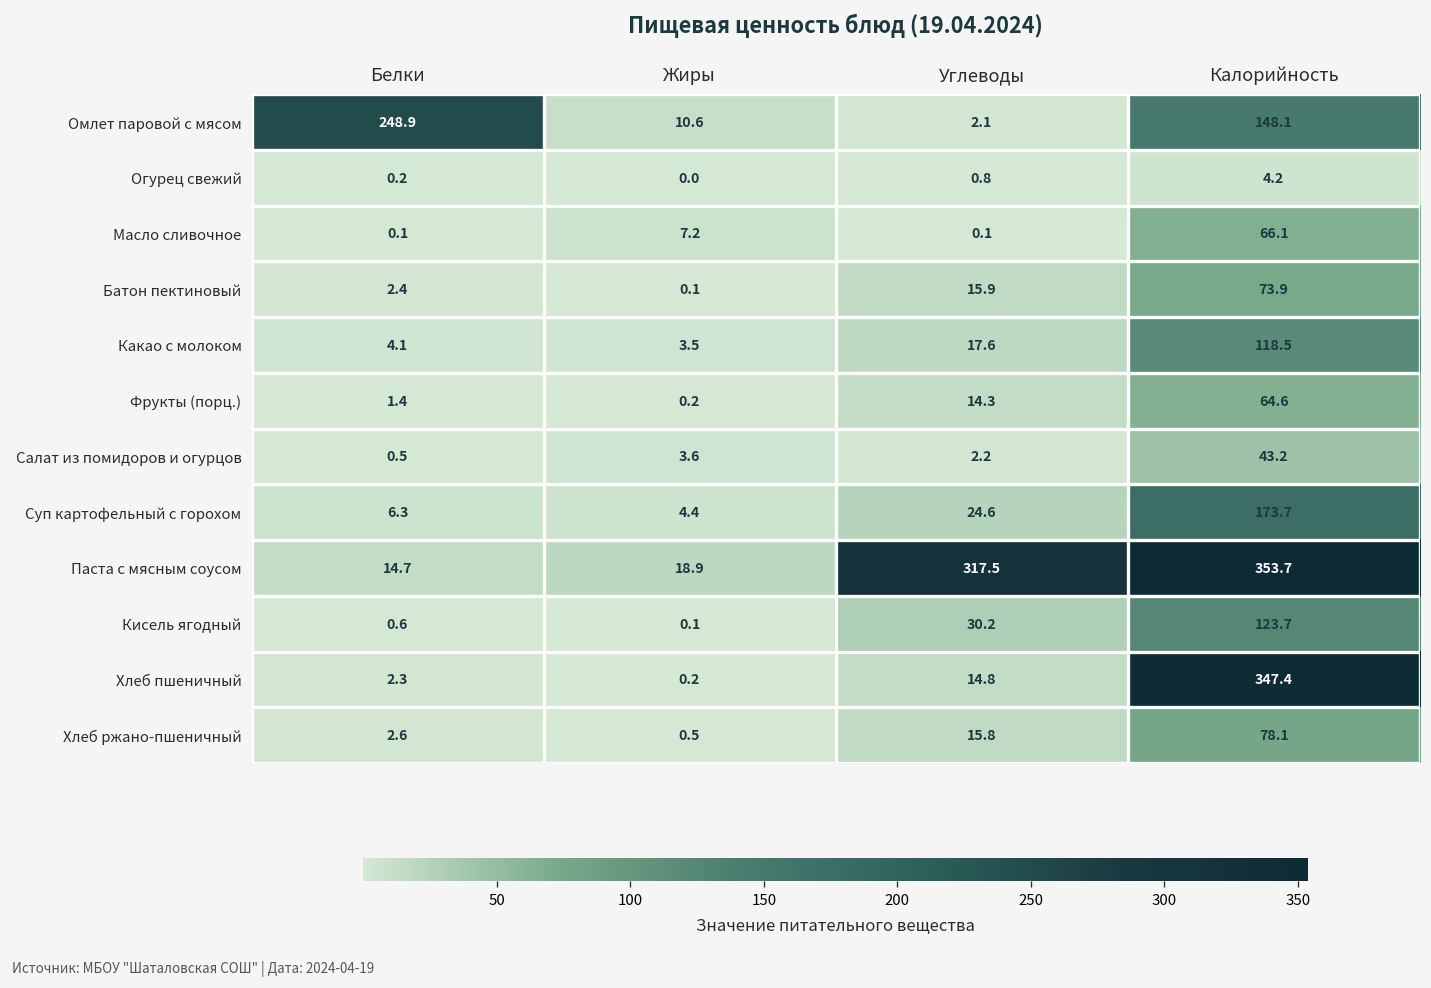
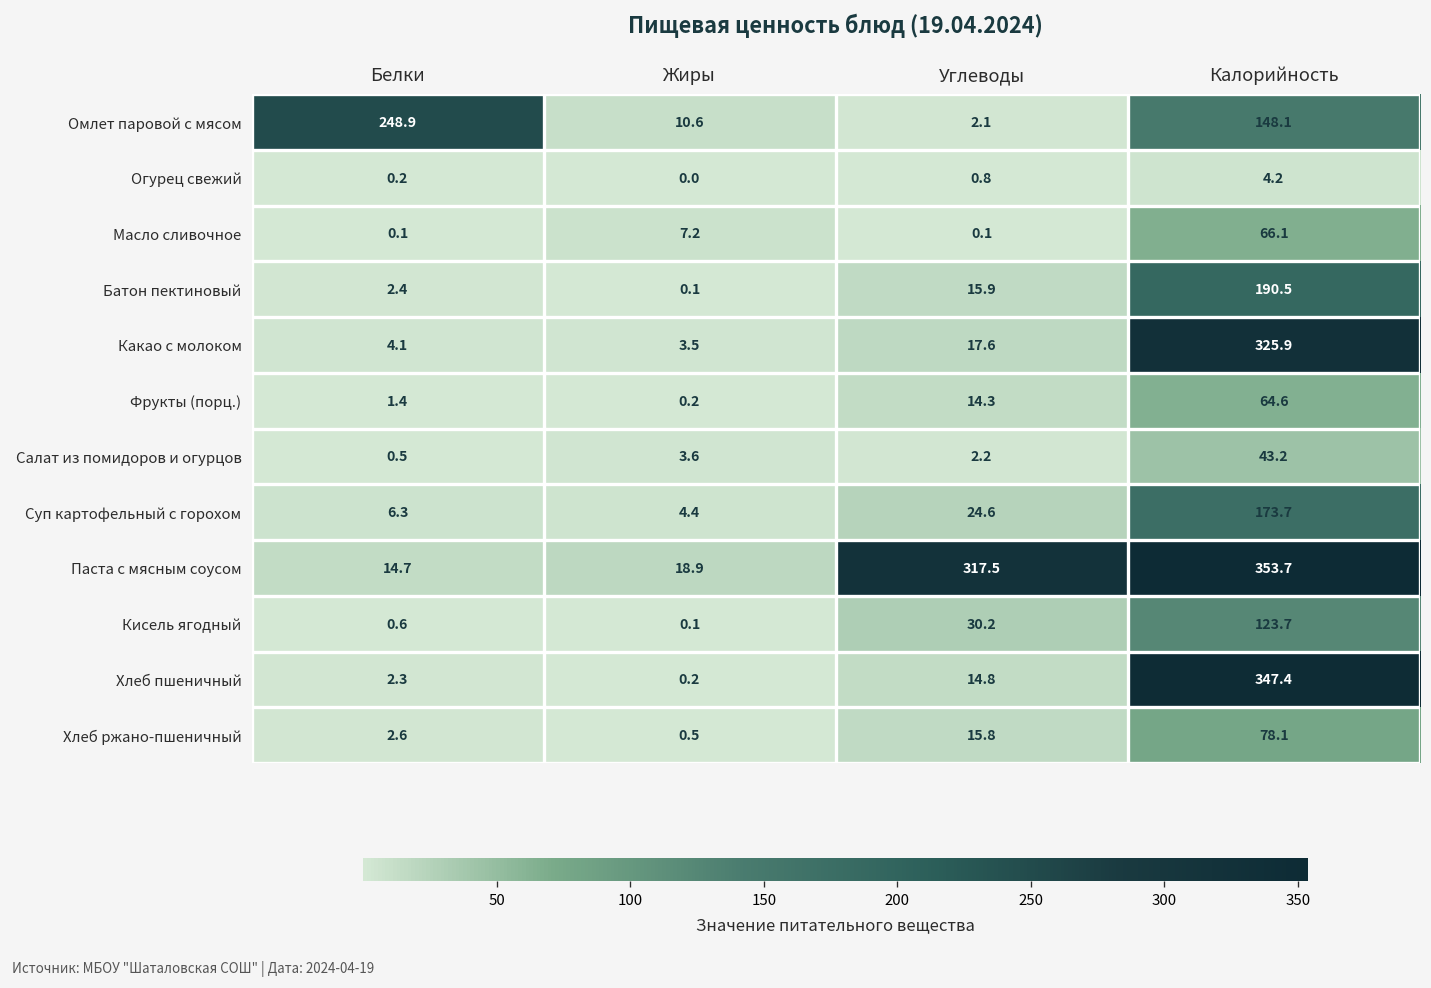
  {
    "Омлет паровой с мясом": {
      "Белки": 248.9,
      "Жиры": 10.6,
      "Углеводы": 2.1,
      "Калорийность": 148.1
    },
    "Огурец свежий": {
      "Белки": 0.2,
      "Жиры": 0.0,
      "Углеводы": 0.8,
      "Калорийность": 4.2
    },
    "Масло сливочное": {
      "Белки": 0.1,
      "Жиры": 7.2,
      "Углеводы": 0.1,
      "Калорийность": 66.1
    },
    "Батон пектиновый": {
      "Белки": 2.4,
      "Жиры": 0.1,
      "Углеводы": 15.9,
-     "Калорийность": 73.9
+     "Калорийность": 190.5
    },
    "Какао с молоком": {
      "Белки": 4.1,
      "Жиры": 3.5,
      "Углеводы": 17.6,
-     "Калорийность": 118.5
+     "Калорийность": 325.9
    },
    "Фрукты (порц.)": {
      "Белки": 1.4,
      "Жиры": 0.2,
      "Углеводы": 14.3,
      "Калорийность": 64.6
    },
    "Салат из помидоров и огурцов": {
      "Белки": 0.5,
      "Жиры": 3.6,
      "Углеводы": 2.2,
      "Калорийность": 43.2
    },
    "Суп картофельный с горохом": {
      "Белки": 6.3,
      "Жиры": 4.4,
      "Углеводы": 24.6,
      "Калорийность": 173.7
    },
    "Паста с мясным соусом": {
      "Белки": 14.7,
      "Жиры": 18.9,
      "Углеводы": 317.5,
      "Калорийность": 353.7
    },
    "Кисель ягодный": {
      "Белки": 0.6,
      "Жиры": 0.1,
      "Углеводы": 30.2,
      "Калорийность": 123.7
    },
    "Хлеб пшеничный": {
      "Белки": 2.3,
      "Жиры": 0.2,
      "Углеводы": 14.8,
      "Калорийность": 347.4
    },
    "Хлеб ржано-пшеничный": {
      "Белки": 2.6,
      "Жиры": 0.5,
      "Углеводы": 15.8,
      "Калорийность": 78.1
    }
  }
